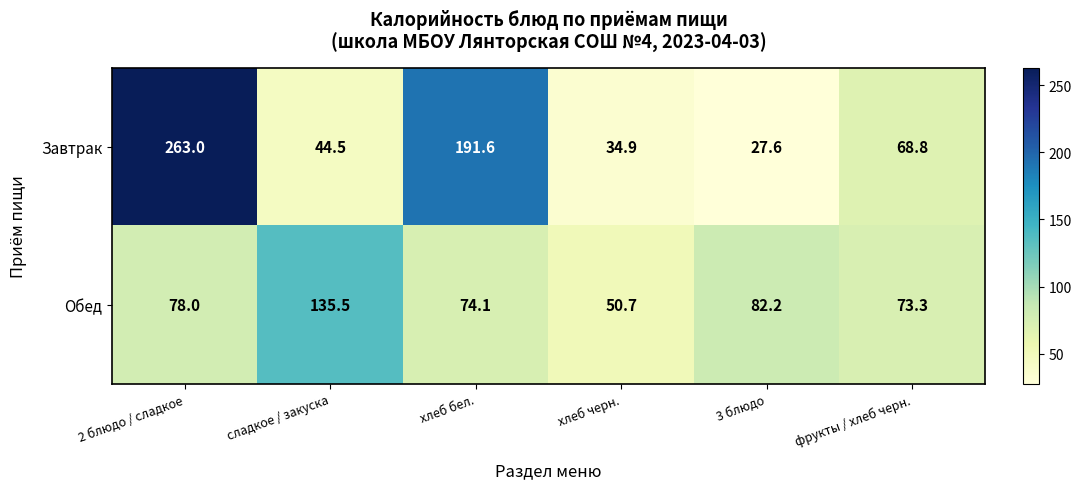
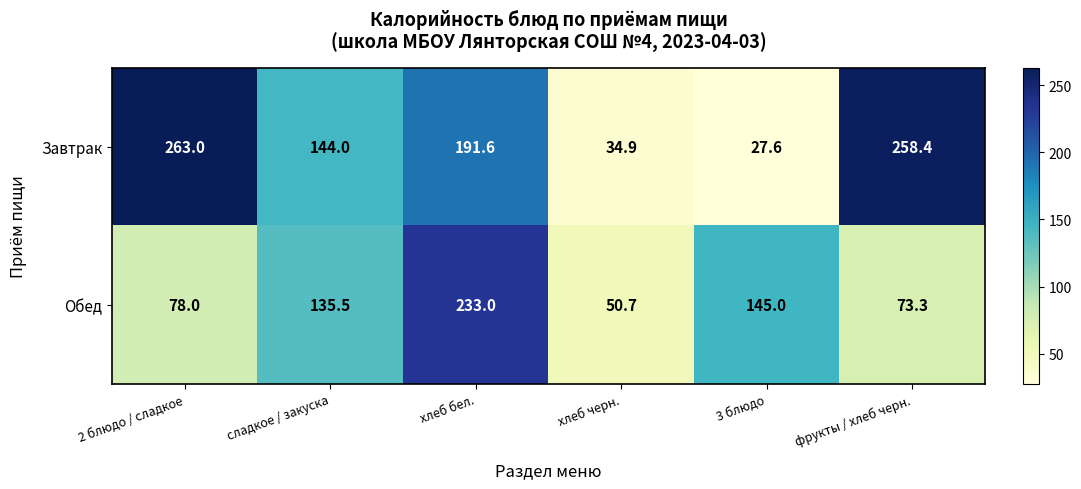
  {
    "Завтрак": {
      "2 блюдо / сладкое": 263.0,
-     "сладкое / закуска": 44.5,
+     "сладкое / закуска": 144.0,
      "хлеб бел.": 191.6,
      "хлеб черн.": 34.9,
      "3 блюдо": 27.6,
-     "фрукты / хлеб черн.": 68.8
+     "фрукты / хлеб черн.": 258.4
    },
    "Обед": {
      "2 блюдо / сладкое": 78.0,
      "сладкое / закуска": 135.5,
-     "хлеб бел.": 74.1,
+     "хлеб бел.": 233.0,
      "хлеб черн.": 50.7,
-     "3 блюдо": 82.2,
+     "3 блюдо": 145.0,
      "фрукты / хлеб черн.": 73.3
    }
  }
